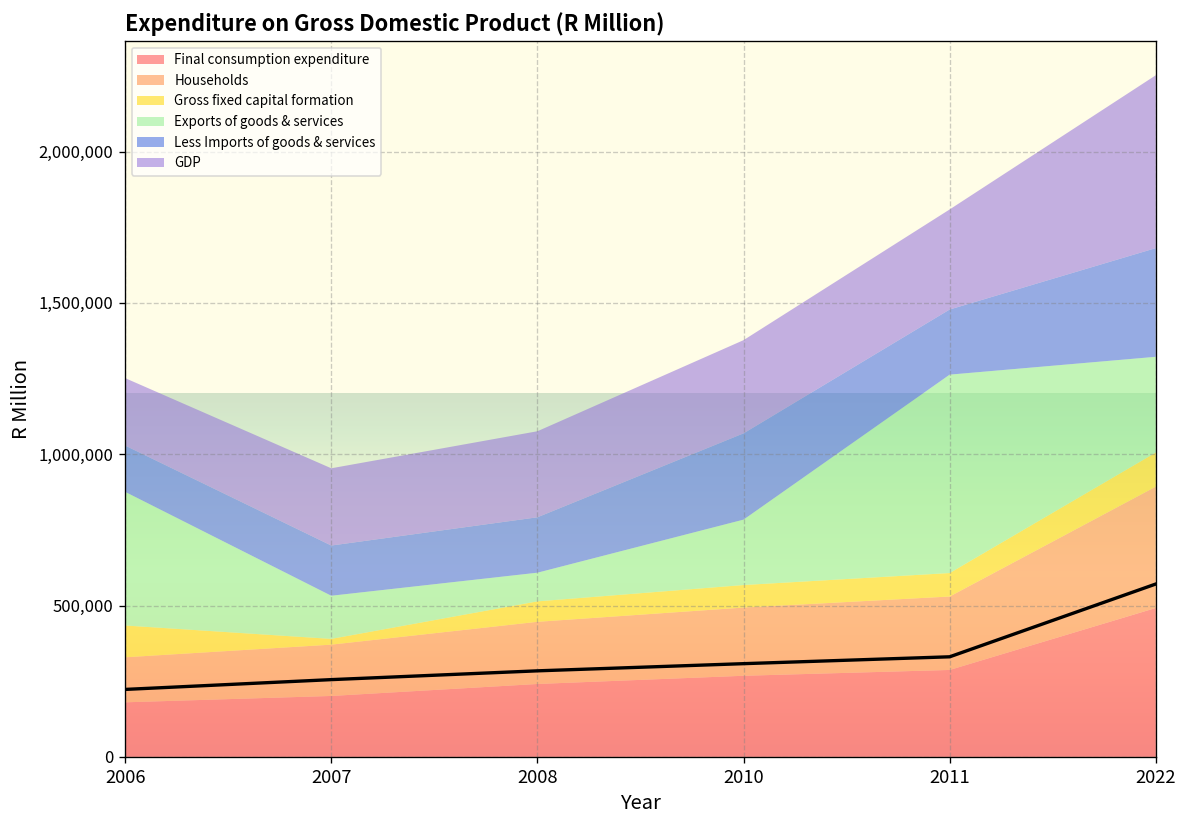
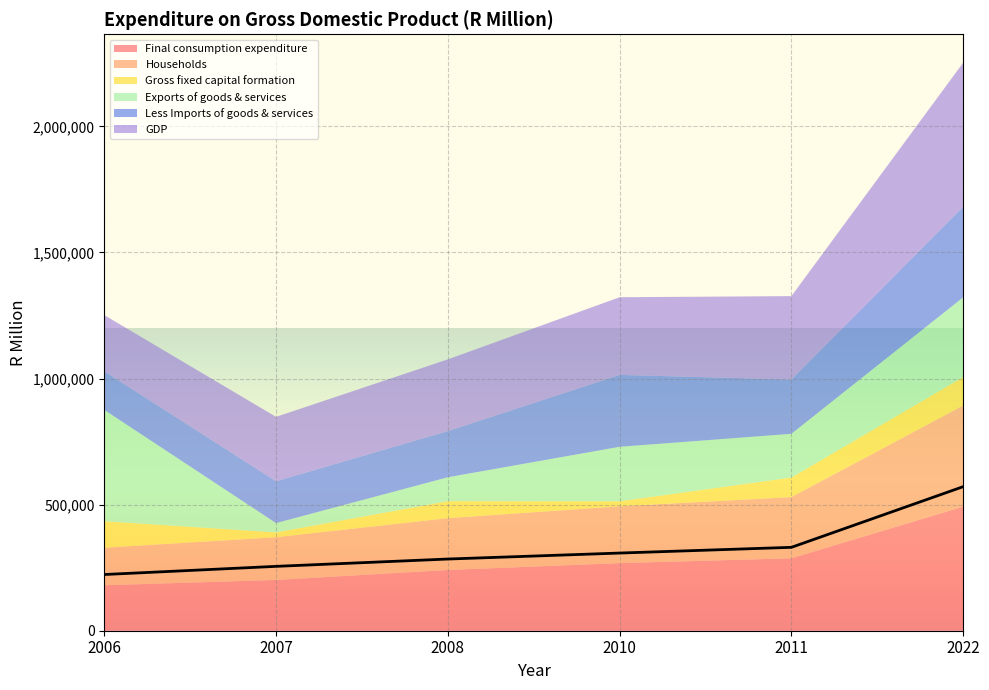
  {
    "Gross fixed capital formation": {
      "2006": "110,000",
      "2007": "20,000",
      "2008": "70,000",
-     "2010": "70,000",
+     "2010": "20,000",
      "2011": "80,000",
      "2022": "110,000"
    },
    "Exports of goods & services": {
      "2006": "440,000",
-     "2007": "140,000",
+     "2007": "40,000",
      "2008": "90,000",
      "2010": "220,000",
-     "2011": "660,000",
+     "2011": "170,000",
      "2022": "320,000"
    },
    "Less Imports of goods & services": {
      "2006": "150,000",
      "2007": "170,000",
      "2008": "180,000",
      "2010": "290,000",
      "2011": "220,000",
      "2022": "360,000"
    },
    "GDP": {
      "2006": "220,000",
      "2007": "260,000",
      "2008": "280,000",
      "2010": "310,000",
      "2011": "330,000",
      "2022": "570,000"
    }
  }
